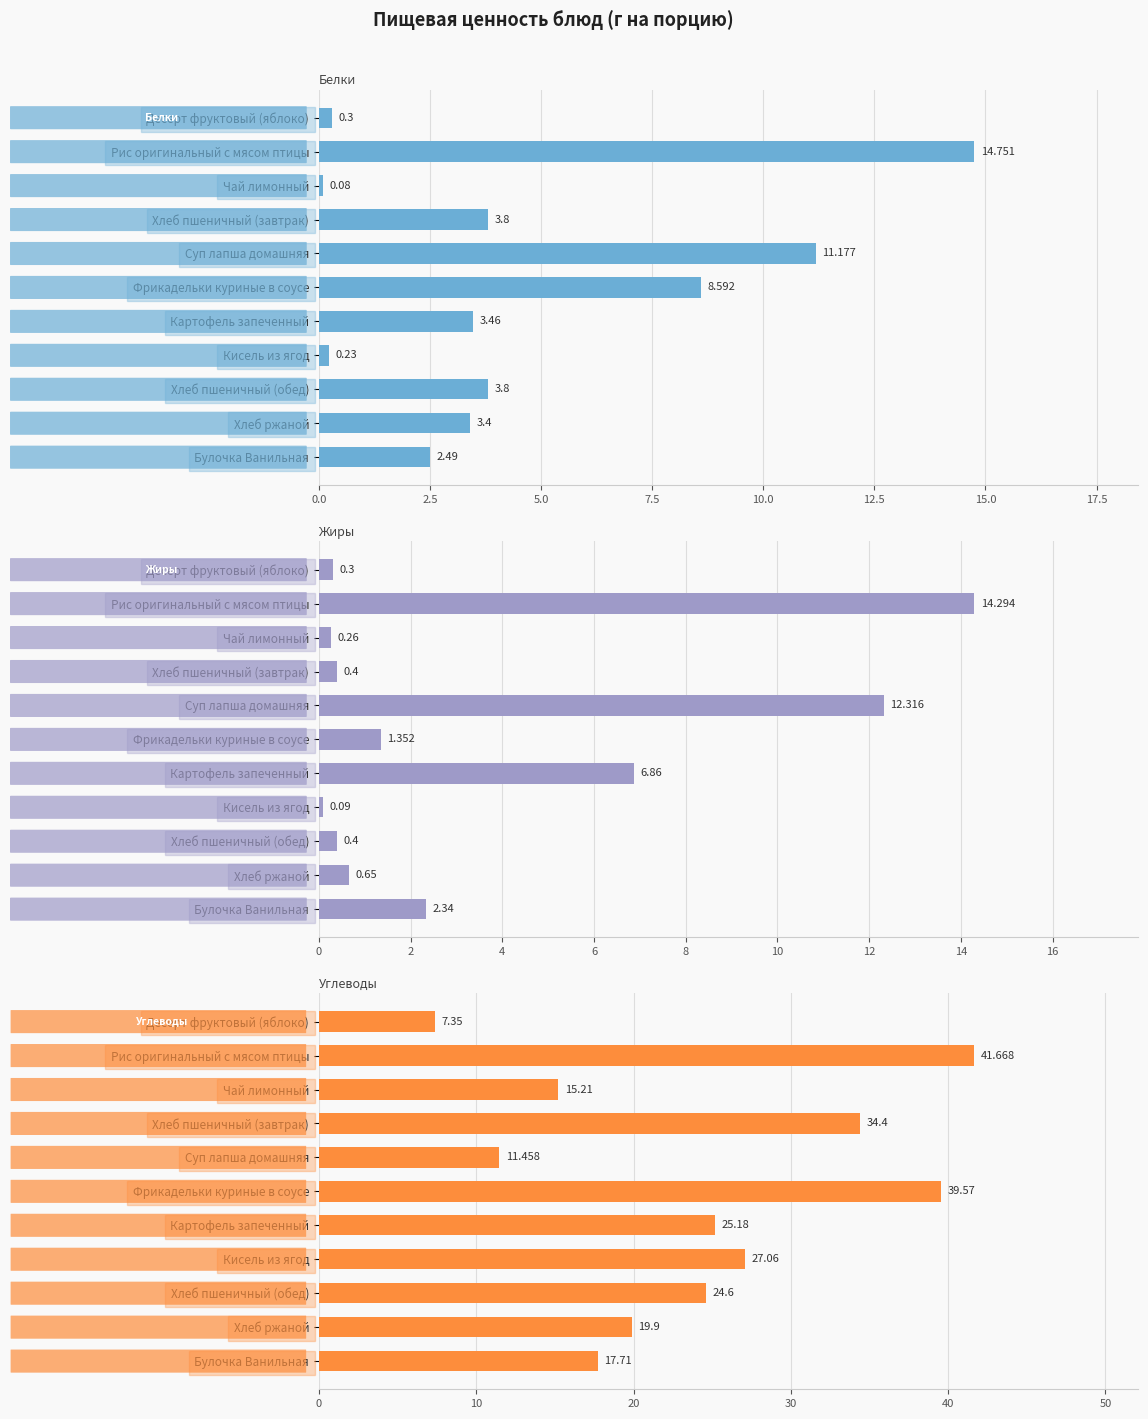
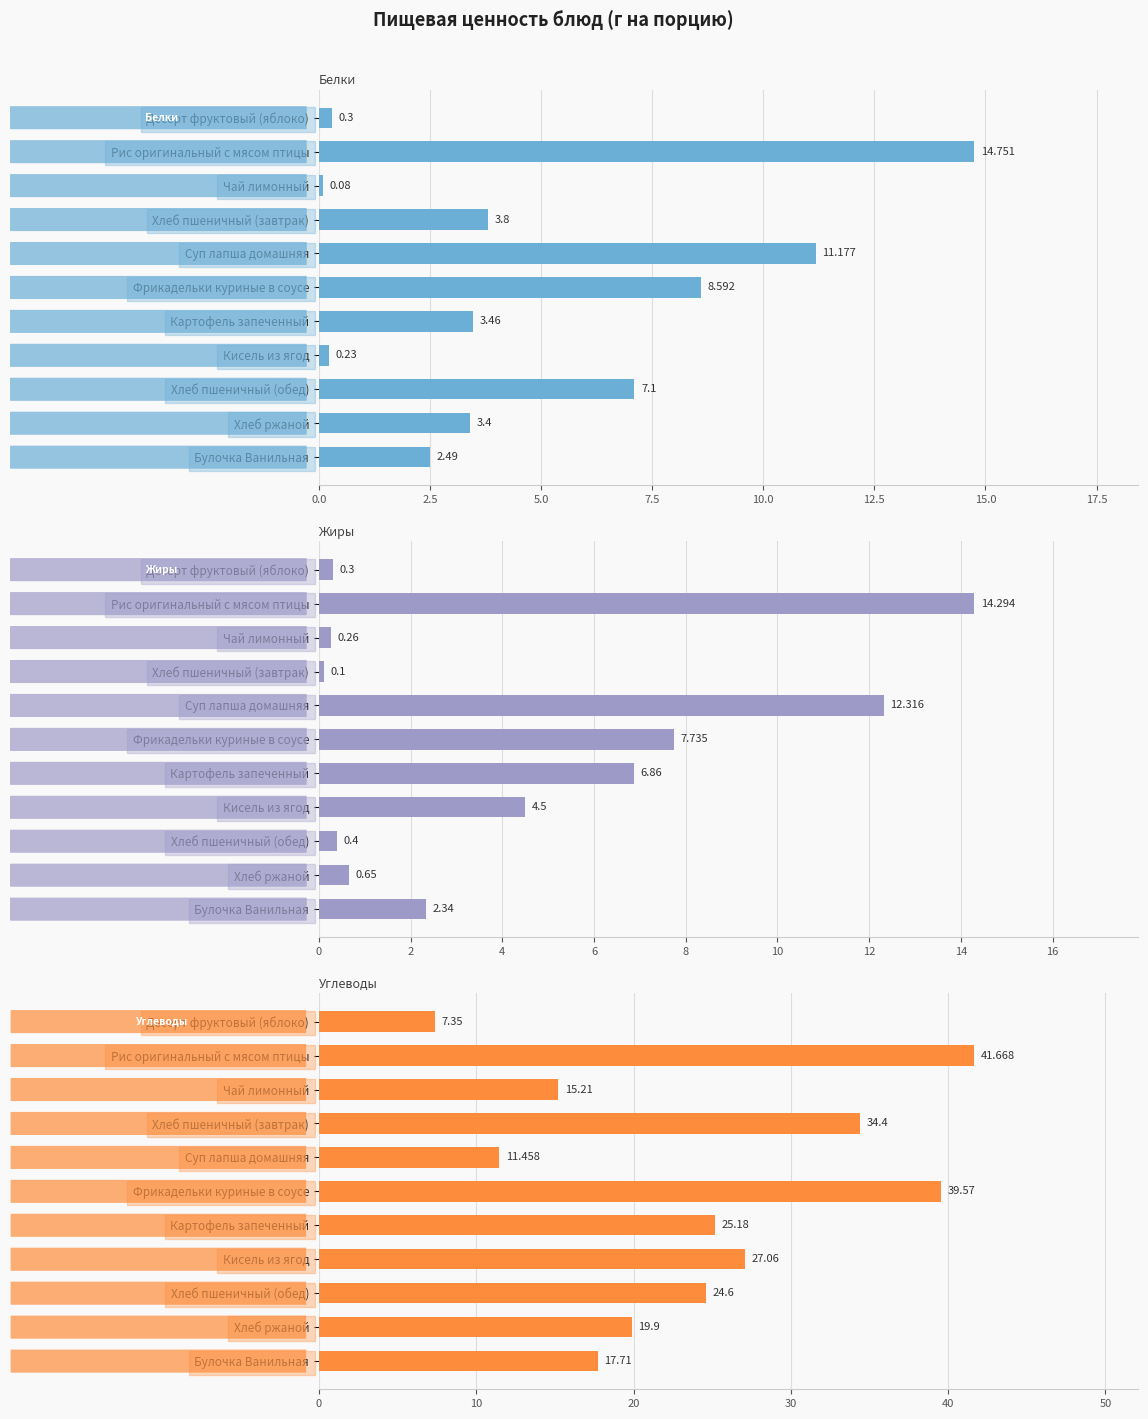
  {
    "Белки": {
      "Десерт фруктовый (яблоко)": 0.3,
      "Рис оригинальный с мясом птицы": 14.751,
      "Чай лимонный": 0.08,
      "Хлеб пшеничный (завтрак)": 3.8,
      "Суп лапша домашняя": 11.177,
      "Фрикадельки куриные в соусе": 8.592,
      "Картофель запеченный": 3.46,
      "Кисель из ягод": 0.23,
-     "Хлеб пшеничный (обед)": 3.8,
+     "Хлеб пшеничный (обед)": 7.1,
      "Хлеб ржаной": 3.4,
      "Булочка Ванильная": 2.49
    },
    "Жиры": {
      "Десерт фруктовый (яблоко)": 0.3,
      "Рис оригинальный с мясом птицы": 14.294,
      "Чай лимонный": 0.26,
-     "Хлеб пшеничный (завтрак)": 0.4,
+     "Хлеб пшеничный (завтрак)": 0.1,
      "Суп лапша домашняя": 12.316,
-     "Фрикадельки куриные в соусе": 1.352,
+     "Фрикадельки куриные в соусе": 7.735,
      "Картофель запеченный": 6.86,
-     "Кисель из ягод": 0.09,
+     "Кисель из ягод": 4.5,
      "Хлеб пшеничный (обед)": 0.4,
      "Хлеб ржаной": 0.65,
      "Булочка Ванильная": 2.34
    },
    "Углеводы": {
      "Десерт фруктовый (яблоко)": 7.35,
      "Рис оригинальный с мясом птицы": 41.668,
      "Чай лимонный": 15.21,
      "Хлеб пшеничный (завтрак)": 34.4,
      "Суп лапша домашняя": 11.458,
      "Фрикадельки куриные в соусе": 39.57,
      "Картофель запеченный": 25.18,
      "Кисель из ягод": 27.06,
      "Хлеб пшеничный (обед)": 24.6,
      "Хлеб ржаной": 19.9,
      "Булочка Ванильная": 17.71
    }
  }
